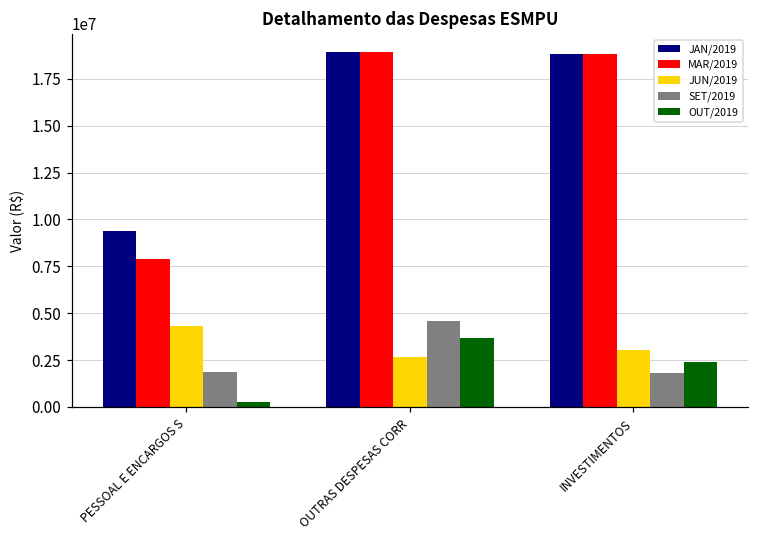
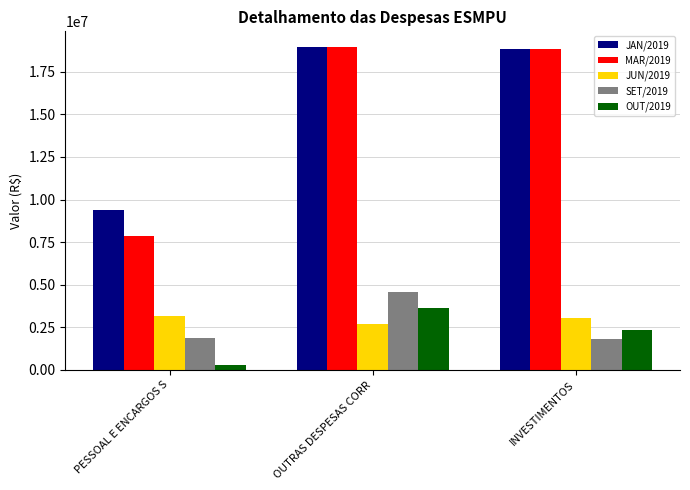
  {
    "JAN/2019": {
      "PESSOAL E ENCARGOS S": 9400000,
      "OUTRAS DESPESAS CORR": 18900000,
      "INVESTIMENTOS": 18800000
    },
    "MAR/2019": {
      "PESSOAL E ENCARGOS S": 7900000,
      "OUTRAS DESPESAS CORR": 18900000,
      "INVESTIMENTOS": 18800000
    },
    "JUN/2019": {
-     "PESSOAL E ENCARGOS S": 4300000,
+     "PESSOAL E ENCARGOS S": 3200000,
      "OUTRAS DESPESAS CORR": 2700000,
      "INVESTIMENTOS": 3000000
    },
    "SET/2019": {
      "PESSOAL E ENCARGOS S": 1800000,
      "OUTRAS DESPESAS CORR": 4600000,
      "INVESTIMENTOS": 1800000
    },
    "OUT/2019": {
      "PESSOAL E ENCARGOS S": 300000,
      "OUTRAS DESPESAS CORR": 3700000,
      "INVESTIMENTOS": 2400000
    }
  }
